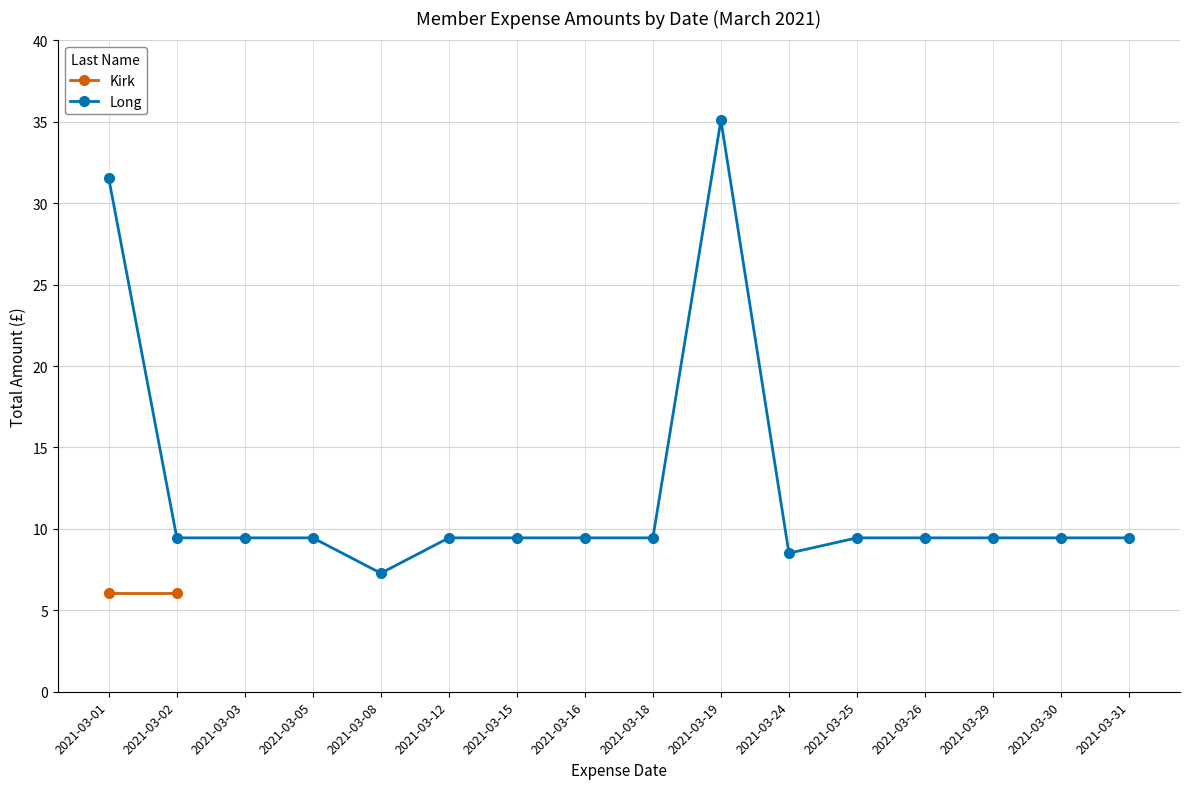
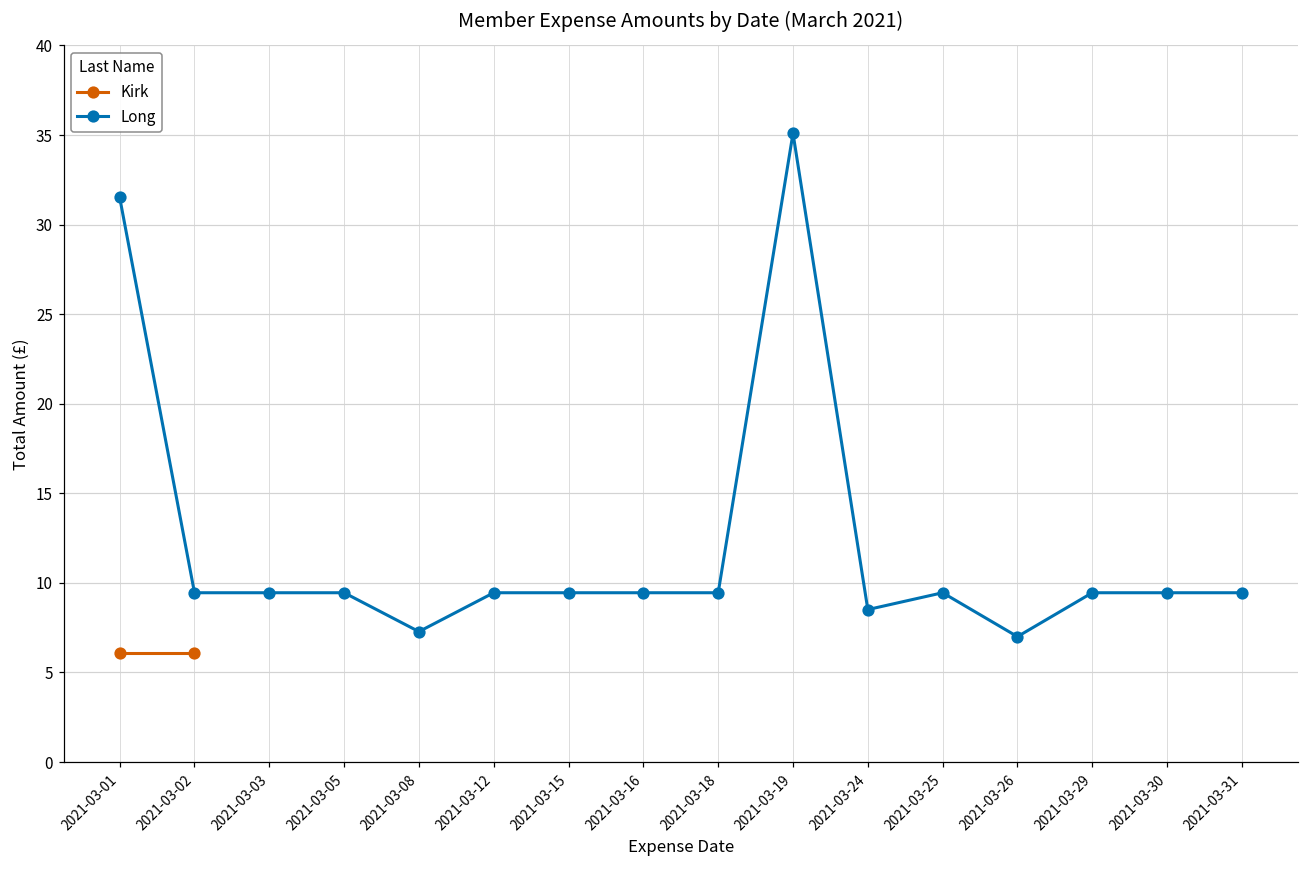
  {
    "Kirk": {
      "2021-03-01": 6.1,
      "2021-03-02": 6.1
    },
    "Long": {
      "2021-03-01": 31.5,
      "2021-03-02": 9.5,
      "2021-03-03": 9.5,
      "2021-03-05": 9.5,
      "2021-03-08": 7.3,
      "2021-03-12": 9.5,
      "2021-03-15": 9.5,
      "2021-03-16": 9.5,
      "2021-03-18": 9.5,
      "2021-03-19": 35.1,
      "2021-03-24": 8.5,
      "2021-03-25": 9.5,
-     "2021-03-26": 9.5,
+     "2021-03-26": 7.0,
      "2021-03-29": 9.5,
      "2021-03-30": 9.5,
      "2021-03-31": 9.5
    }
  }
